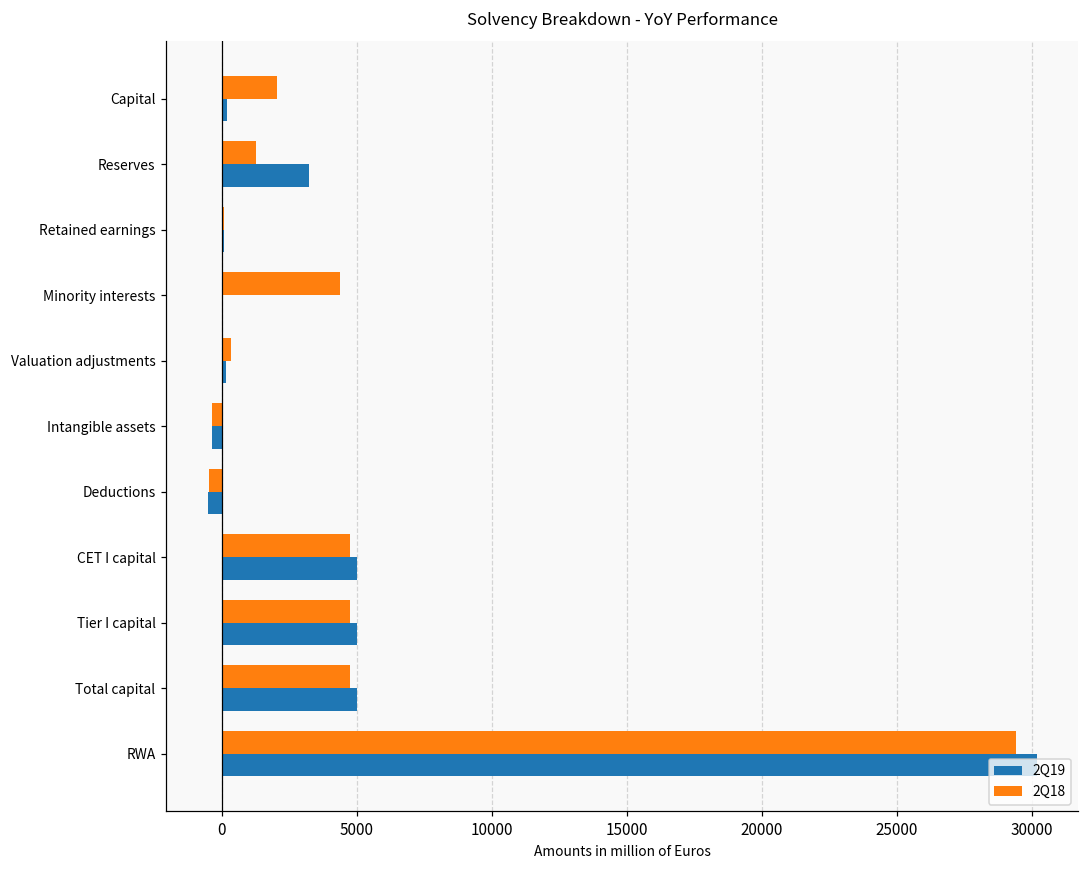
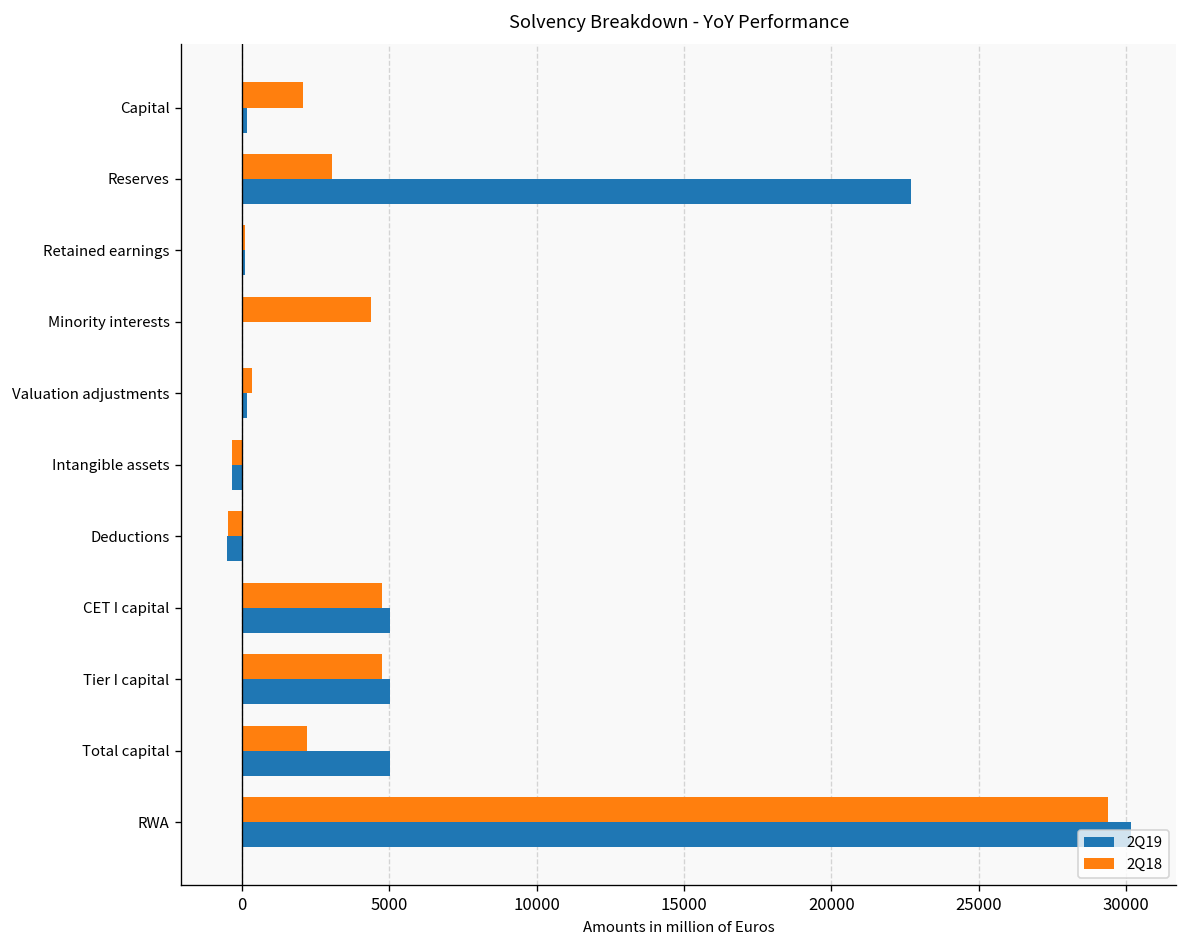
  {
    "2Q19": {
      "Capital": 200,
-     "Reserves": 3200,
+     "Reserves": 22700,
      "Valuation adjustments": 200,
      "Intangible assets": -300,
      "Deductions": -500,
      "CET I capital": 5000,
      "Tier I capital": 5000,
      "Total capital": 5000
    },
    "2Q18": {
      "Capital": 2100,
-     "Reserves": 1300,
+     "Reserves": 3100,
      "Minority interests": 4400,
      "Valuation adjustments": 300,
      "Intangible assets": -300,
      "Deductions": -500,
      "CET I capital": 4700,
      "Tier I capital": 4700,
-     "Total capital": 4700,
+     "Total capital": 2200,
      "RWA": 29400
    }
  }
